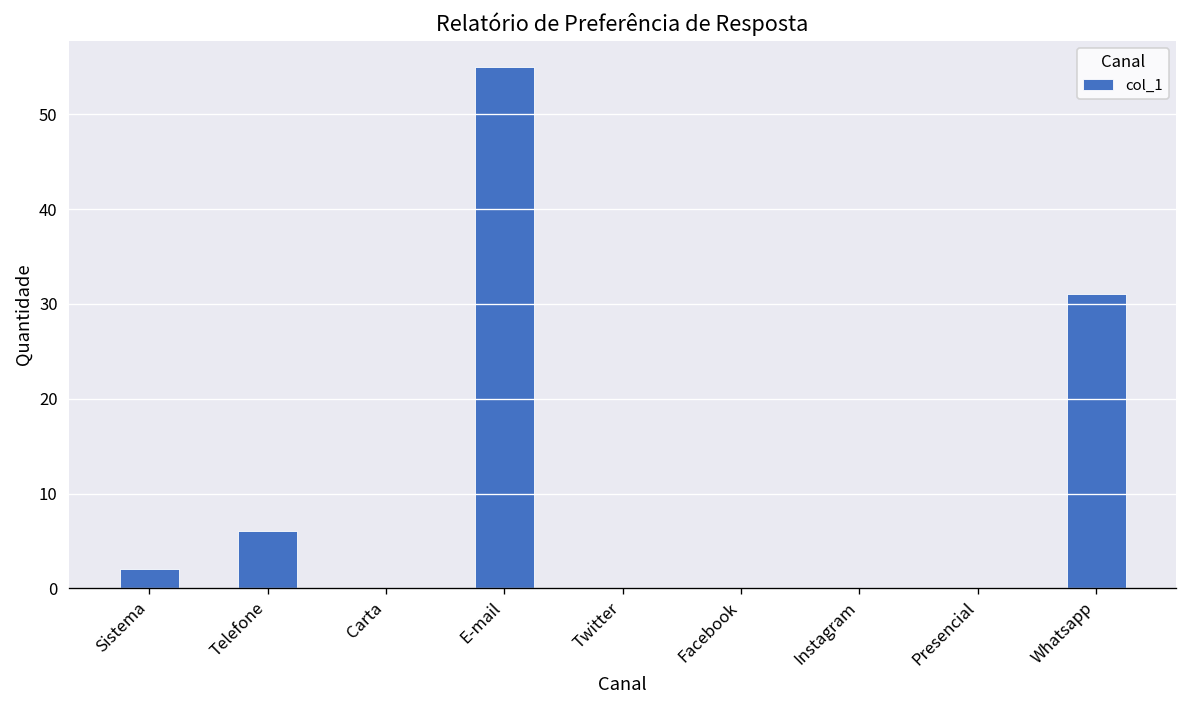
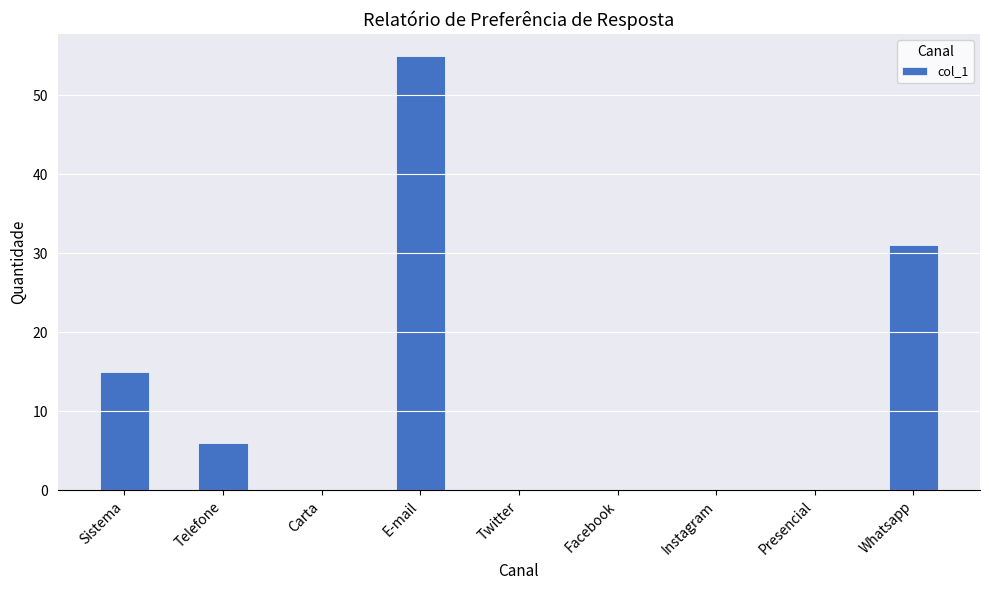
  {
-   "Sistema": 2,
+   "Sistema": 15,
    "Telefone": 6,
    "Carta": 0,
    "E-mail": 55,
    "Twitter": 0,
    "Facebook": 0,
    "Instagram": 0,
    "Presencial": 0,
    "Whatsapp": 31
  }
